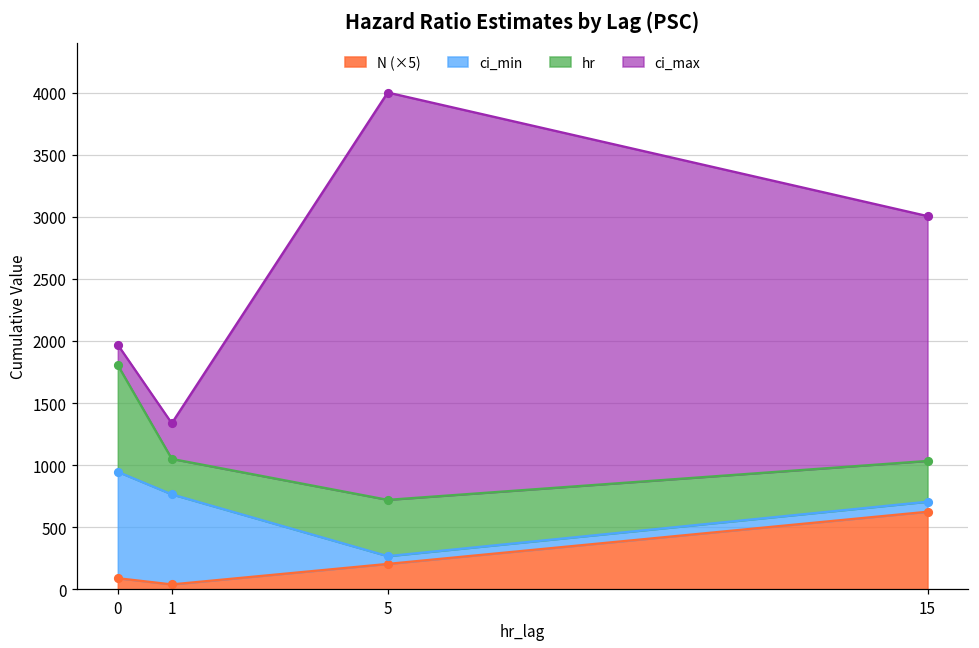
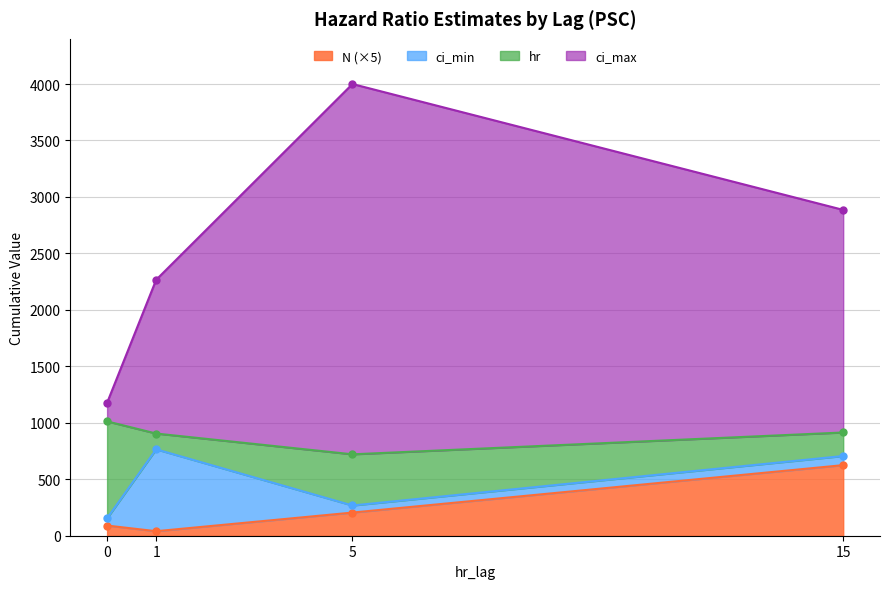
  {
    "N (×5)": {
      "0": 90,
      "1": 40,
      "5": 210,
      "15": 630
    },
    "ci_min": {
-     "0": 860,
+     "0": 60,
      "1": 730,
      "5": 60,
      "15": 80
    },
    "hr": {
      "0": 860,
-     "1": 290,
+     "1": 140,
      "5": 450,
-     "15": 330
+     "15": 210
    },
    "ci_max": {
      "0": 160,
-     "1": 290,
+     "1": 1360,
      "5": 3280,
      "15": 1970
    }
  }
